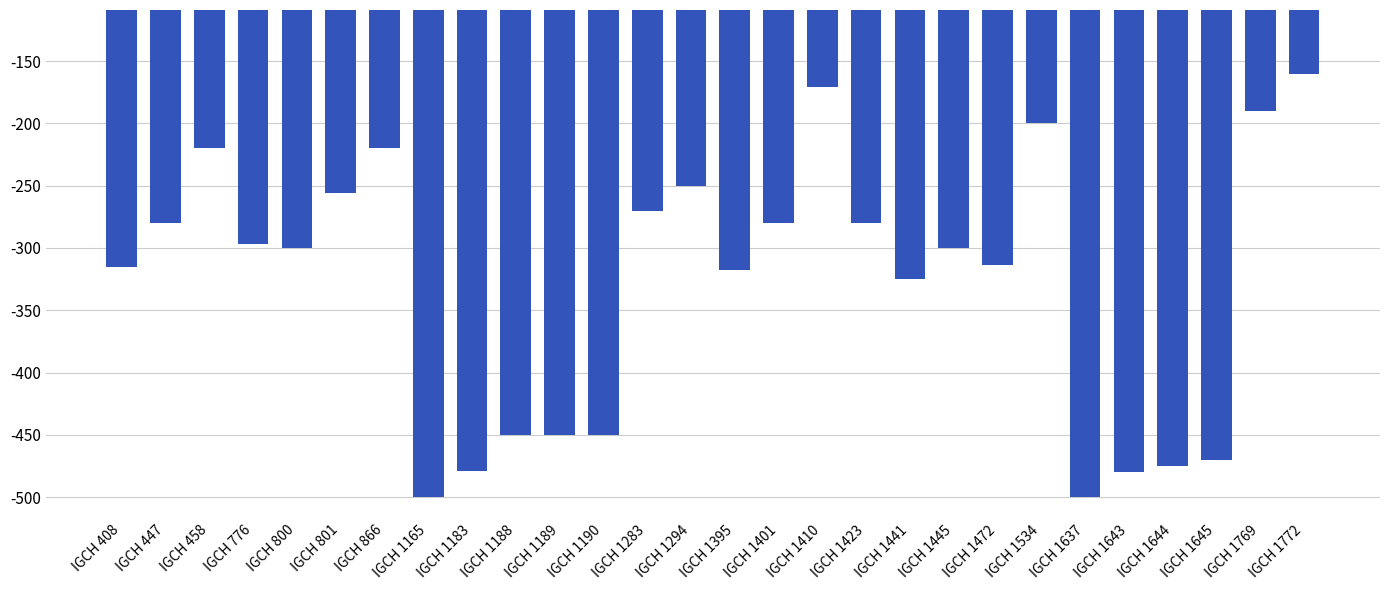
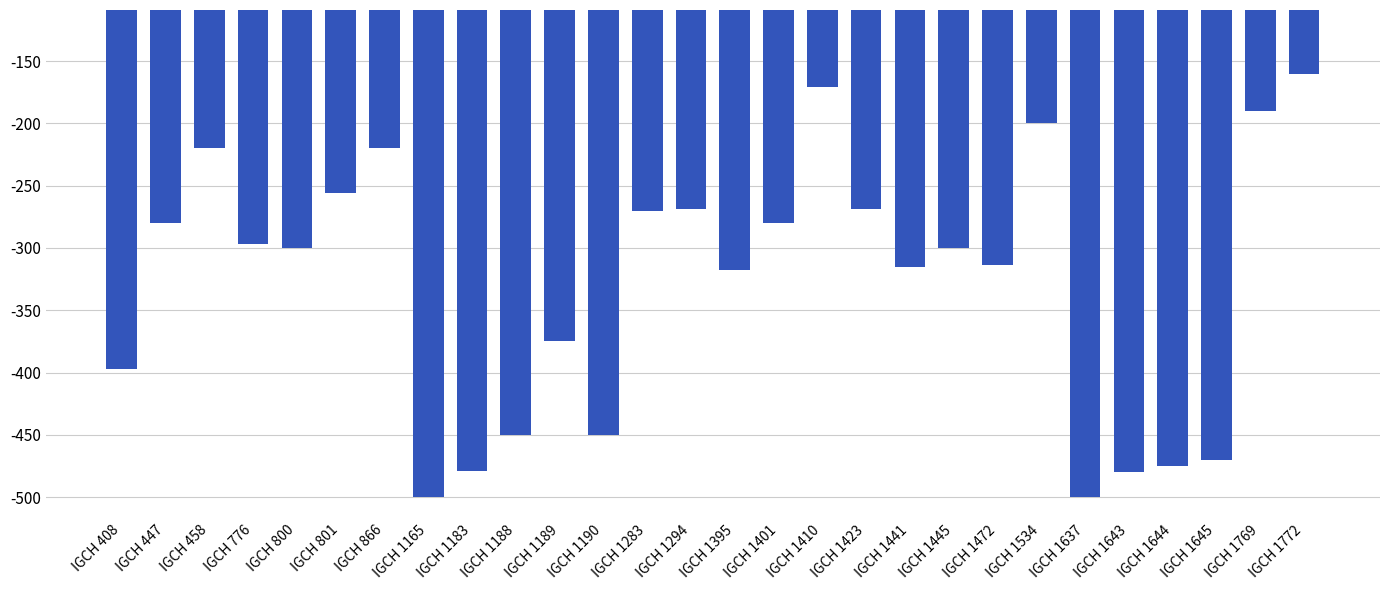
  {
-   "IGCH 408": -315,
+   "IGCH 408": -397,
    "IGCH 447": -280,
    "IGCH 458": -220,
    "IGCH 776": -297,
    "IGCH 800": -300,
    "IGCH 801": -256,
    "IGCH 866": -220,
    "IGCH 1165": -500,
    "IGCH 1183": -479,
    "IGCH 1188": -450,
-   "IGCH 1189": -450,
+   "IGCH 1189": -375,
    "IGCH 1190": -450,
    "IGCH 1283": -270,
-   "IGCH 1294": -250,
+   "IGCH 1294": -269,
    "IGCH 1395": -318,
    "IGCH 1401": -280,
    "IGCH 1410": -171,
-   "IGCH 1423": -280,
-   "IGCH 1441": -325,
+   "IGCH 1423": -269,
+   "IGCH 1441": -315,
    "IGCH 1445": -300,
    "IGCH 1472": -314,
    "IGCH 1534": -200,
    "IGCH 1637": -500,
    "IGCH 1643": -480,
    "IGCH 1644": -475,
    "IGCH 1645": -470,
    "IGCH 1769": -190,
    "IGCH 1772": -160
  }
